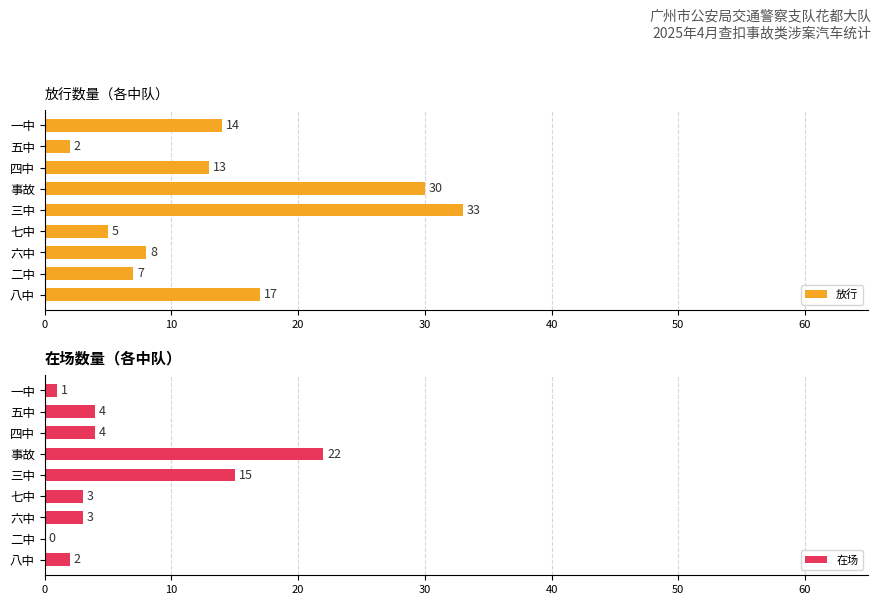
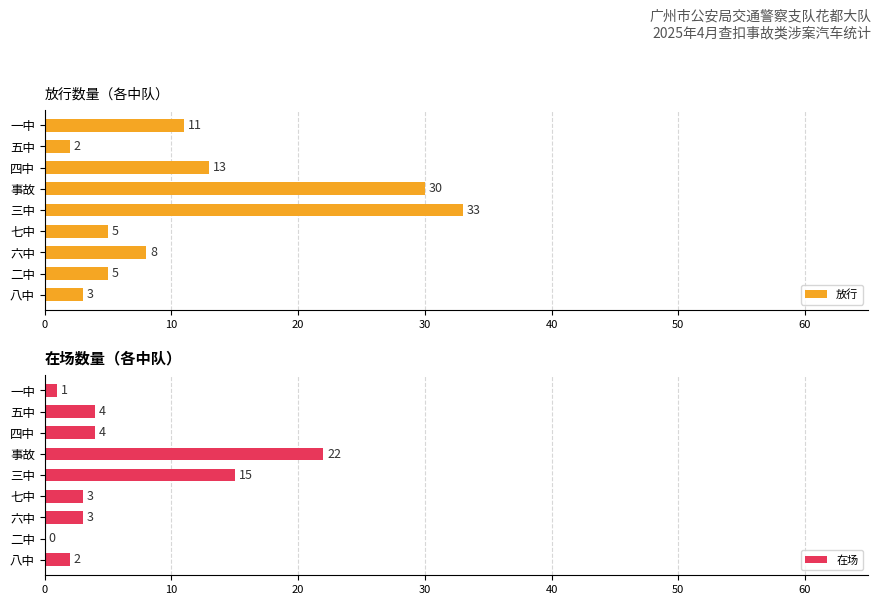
  {
    "放行数量（各中队）": {
-     "一中": 14,
+     "一中": 11,
      "五中": 2,
      "四中": 13,
      "事故": 30,
      "三中": 33,
      "七中": 5,
      "六中": 8,
-     "二中": 7,
-     "八中": 17
+     "二中": 5,
+     "八中": 3
    },
    "在场数量（各中队）": {
      "一中": 1,
      "五中": 4,
      "四中": 4,
      "事故": 22,
      "三中": 15,
      "七中": 3,
      "六中": 3,
      "二中": 0,
      "八中": 2
    }
  }
